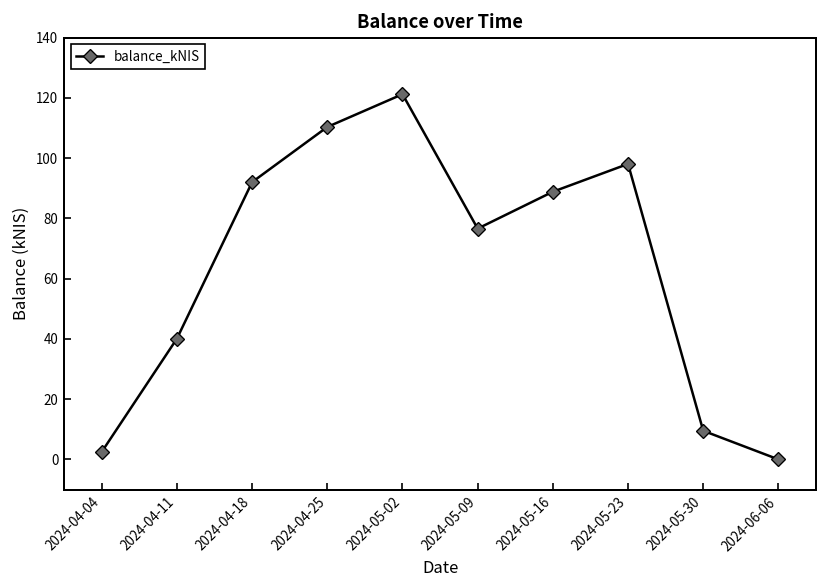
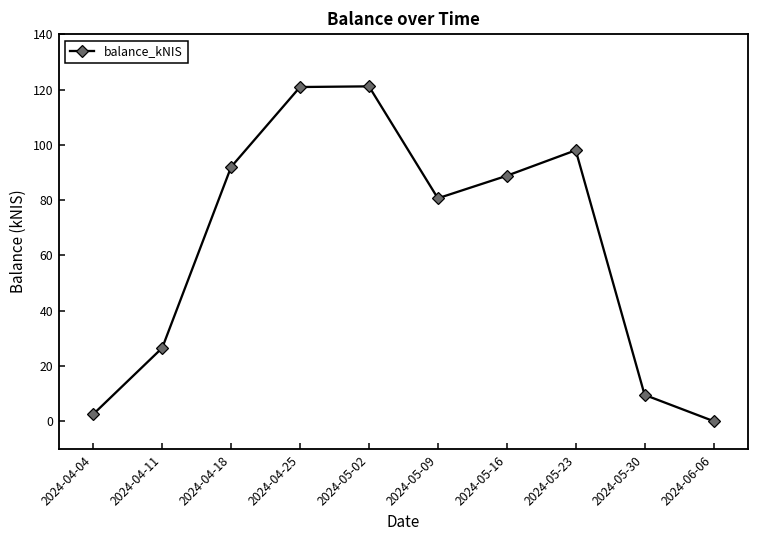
  {
    "2024-04-04": 3,
-   "2024-04-11": 40,
+   "2024-04-11": 27,
    "2024-04-18": 92,
-   "2024-04-25": 110,
+   "2024-04-25": 121,
    "2024-05-02": 121,
-   "2024-05-09": 77,
+   "2024-05-09": 81,
    "2024-05-16": 89,
    "2024-05-23": 98,
    "2024-05-30": 10,
    "2024-06-06": 0
  }
